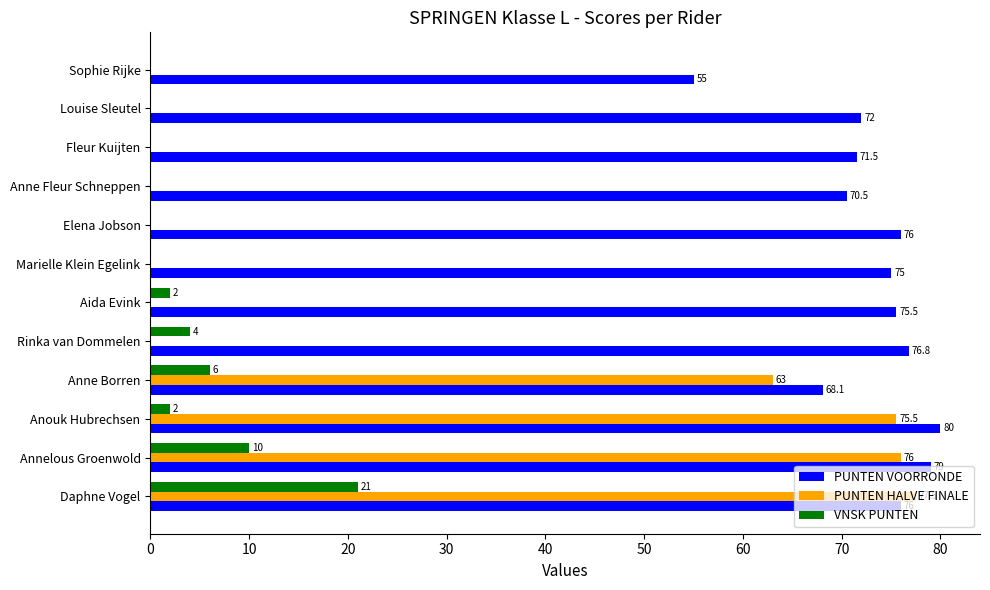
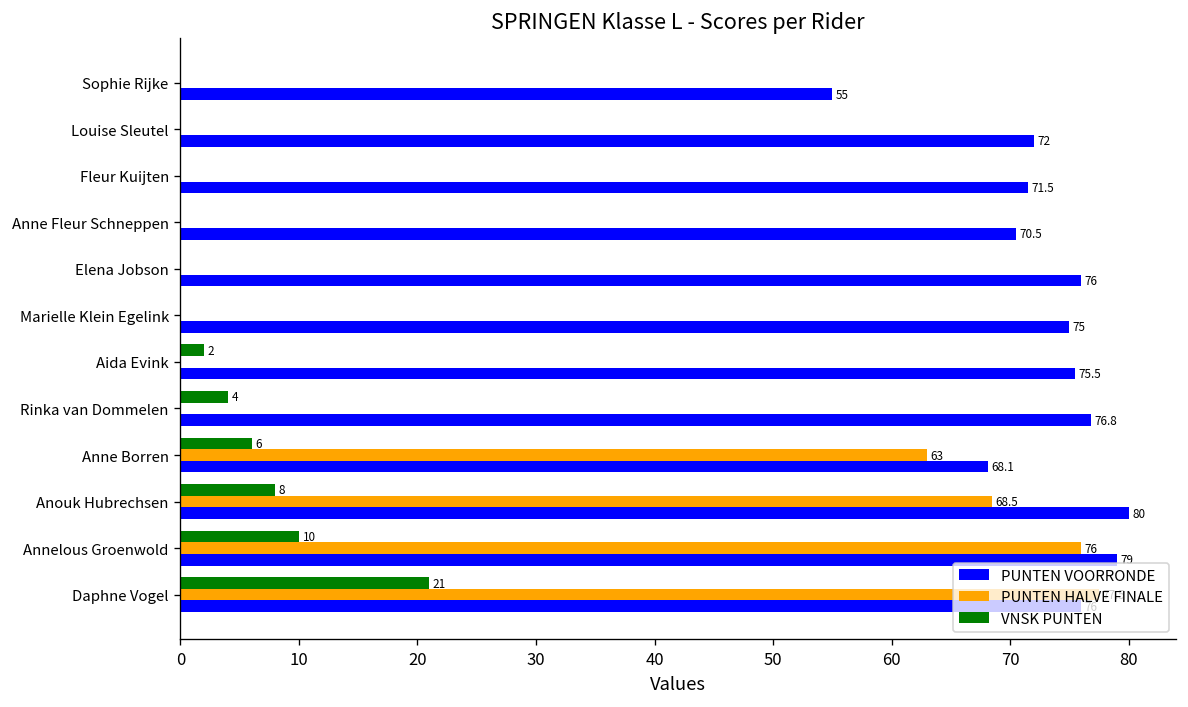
  {
    "PUNTEN VOORRONDE": {
      "Sophie Rijke": 55,
      "Louise Sleutel": 72,
      "Fleur Kuijten": 71.5,
      "Anne Fleur Schneppen": 70.5,
      "Elena Jobson": 76,
      "Marielle Klein Egelink": 75,
      "Aida Evink": 75.5,
      "Rinka van Dommelen": 76.8,
      "Anne Borren": 68.1,
      "Anouk Hubrechsen": 80
    },
    "PUNTEN HALVE FINALE": {
      "Anne Borren": 63,
-     "Anouk Hubrechsen": 75.5,
+     "Anouk Hubrechsen": 68.5,
      "Annelous Groenwold": 76
    },
    "VNSK PUNTEN": {
      "Aida Evink": 2,
      "Rinka van Dommelen": 4,
      "Anne Borren": 6,
-     "Anouk Hubrechsen": 2,
+     "Anouk Hubrechsen": 8,
      "Annelous Groenwold": 10,
      "Daphne Vogel": 21
    }
  }
